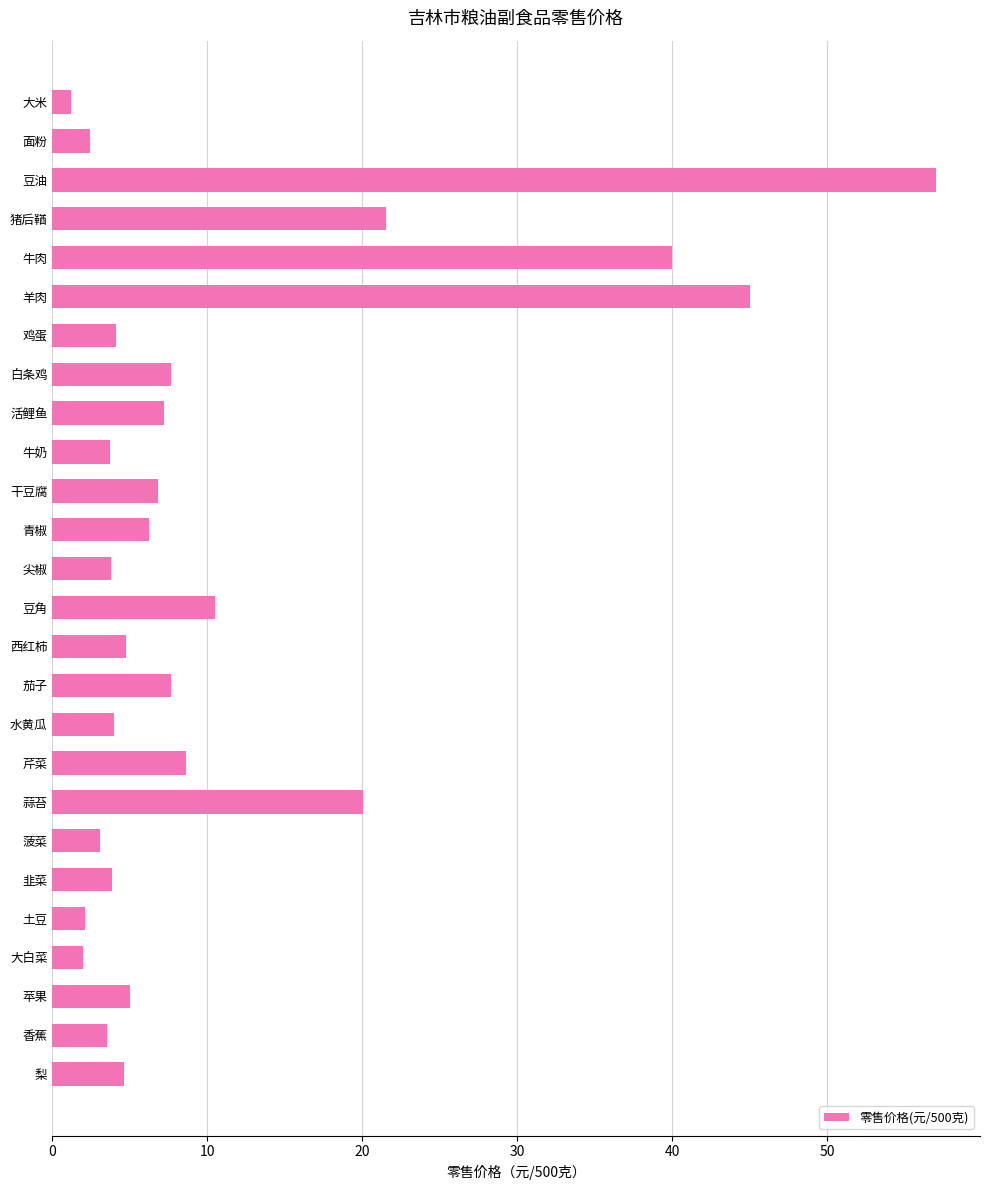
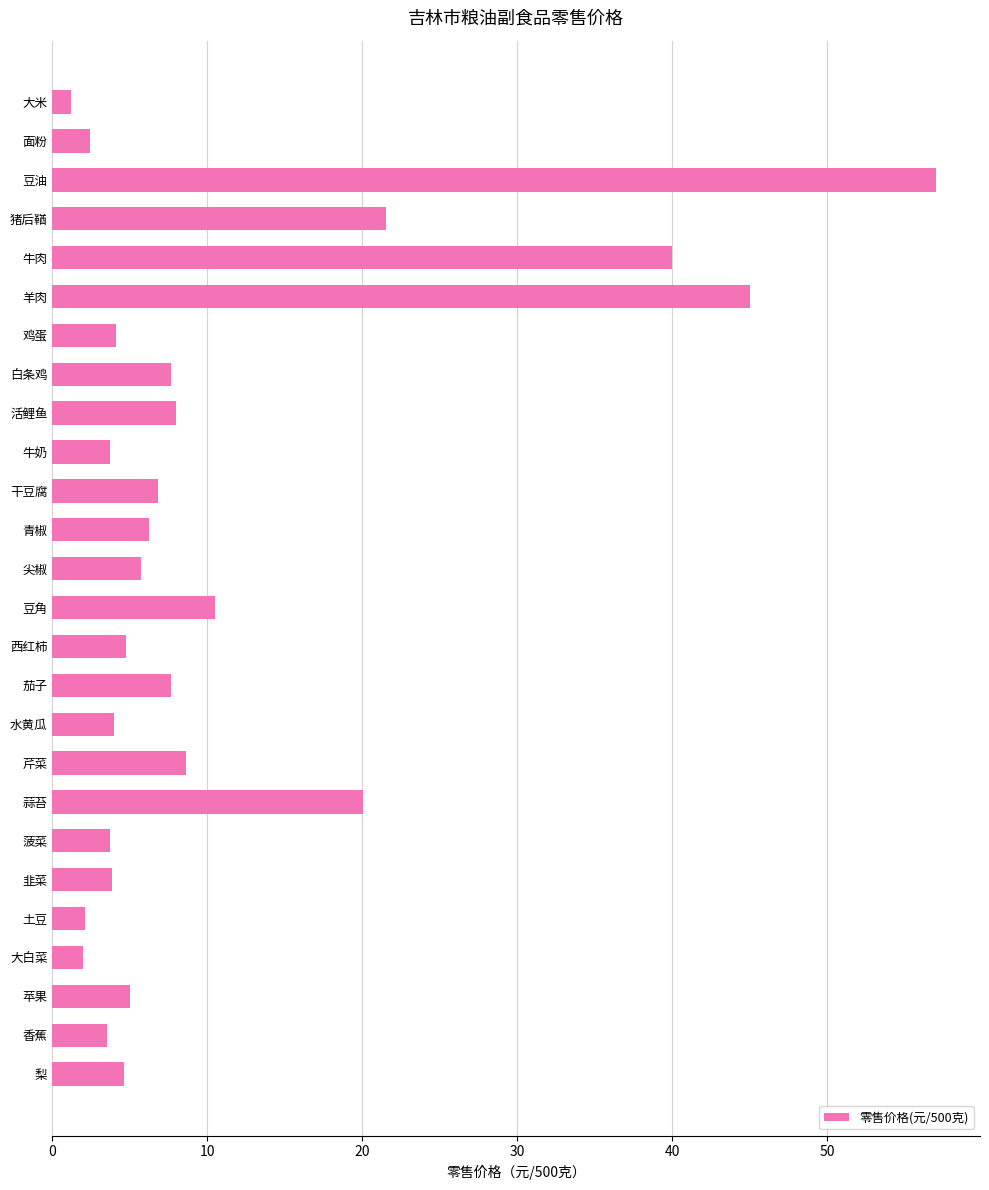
  {
    "大米": 1.2,
    "面粉": 2.4,
    "豆油": 57.0,
    "猪后鞧": 21.5,
    "牛肉": 40.0,
    "羊肉": 45.0,
    "鸡蛋": 4.1,
    "白条鸡": 7.6,
-   "活鲤鱼": 7.2,
+   "活鲤鱼": 8.0,
    "牛奶": 3.8,
    "干豆腐": 6.8,
    "青椒": 6.3,
-   "尖椒": 3.8,
+   "尖椒": 5.8,
    "豆角": 10.5,
    "西红柿": 4.8,
    "茄子": 7.7,
    "水黄瓜": 4.0,
    "芹菜": 8.6,
    "蒜苔": 20.0,
-   "菠菜": 3.1,
+   "菠菜": 3.8,
    "韭菜": 3.9,
    "土豆": 2.1,
    "大白菜": 2.0,
    "苹果": 5.0,
    "香蕉": 3.5,
    "梨": 4.6
  }
